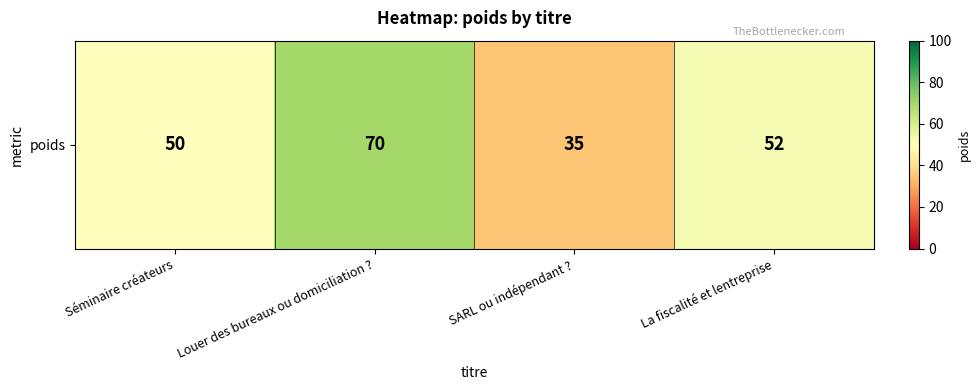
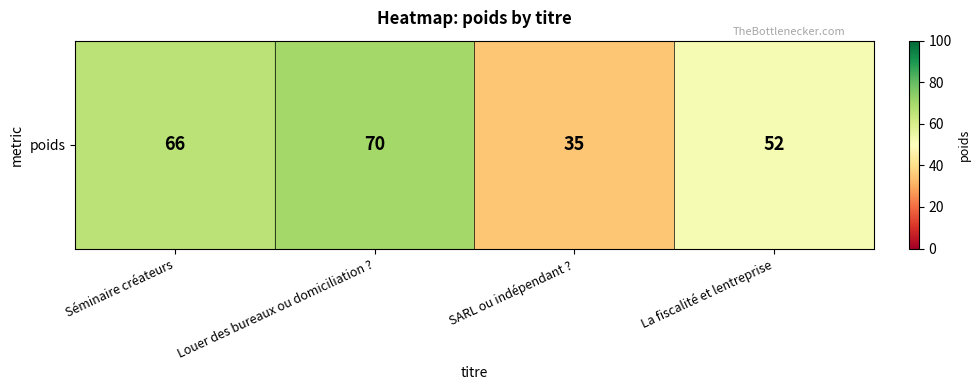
  {
    "poids": {
-     "Séminaire créateurs": 50,
+     "Séminaire créateurs": 66,
      "Louer des bureaux ou domiciliation ?": 70,
      "SARL ou indépendant ?": 35,
      "La fiscalité et lentreprise": 52
    }
  }
